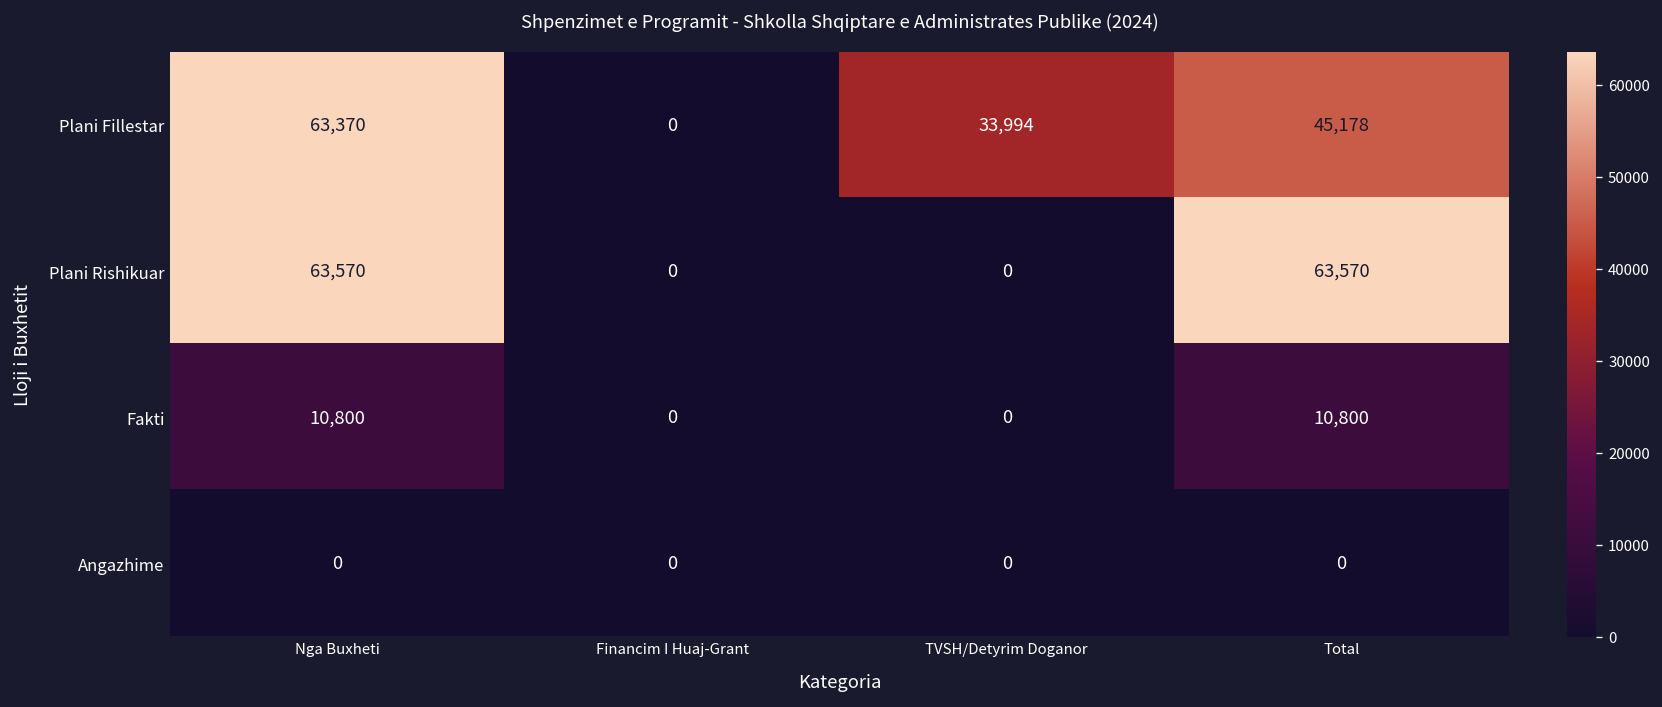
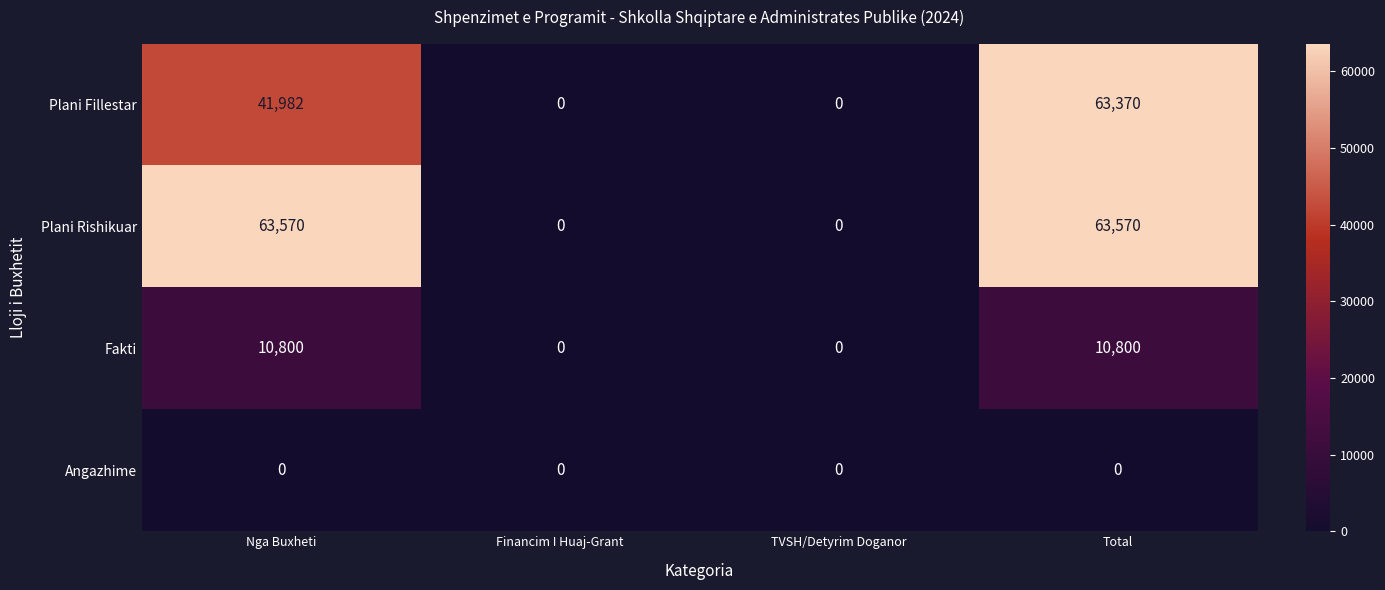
  {
    "Plani Fillestar": {
-     "Nga Buxheti": "63,370",
+     "Nga Buxheti": "41,982",
      "Financim I Huaj-Grant": "0",
-     "TVSH/Detyrim Doganor": "33,994",
-     "Total": "45,178"
+     "TVSH/Detyrim Doganor": "0",
+     "Total": "63,370"
    },
    "Plani Rishikuar": {
      "Nga Buxheti": "63,570",
      "Financim I Huaj-Grant": "0",
      "TVSH/Detyrim Doganor": "0",
      "Total": "63,570"
    },
    "Fakti": {
      "Nga Buxheti": "10,800",
      "Financim I Huaj-Grant": "0",
      "TVSH/Detyrim Doganor": "0",
      "Total": "10,800"
    },
    "Angazhime": {
      "Nga Buxheti": "0",
      "Financim I Huaj-Grant": "0",
      "TVSH/Detyrim Doganor": "0",
      "Total": "0"
    }
  }
